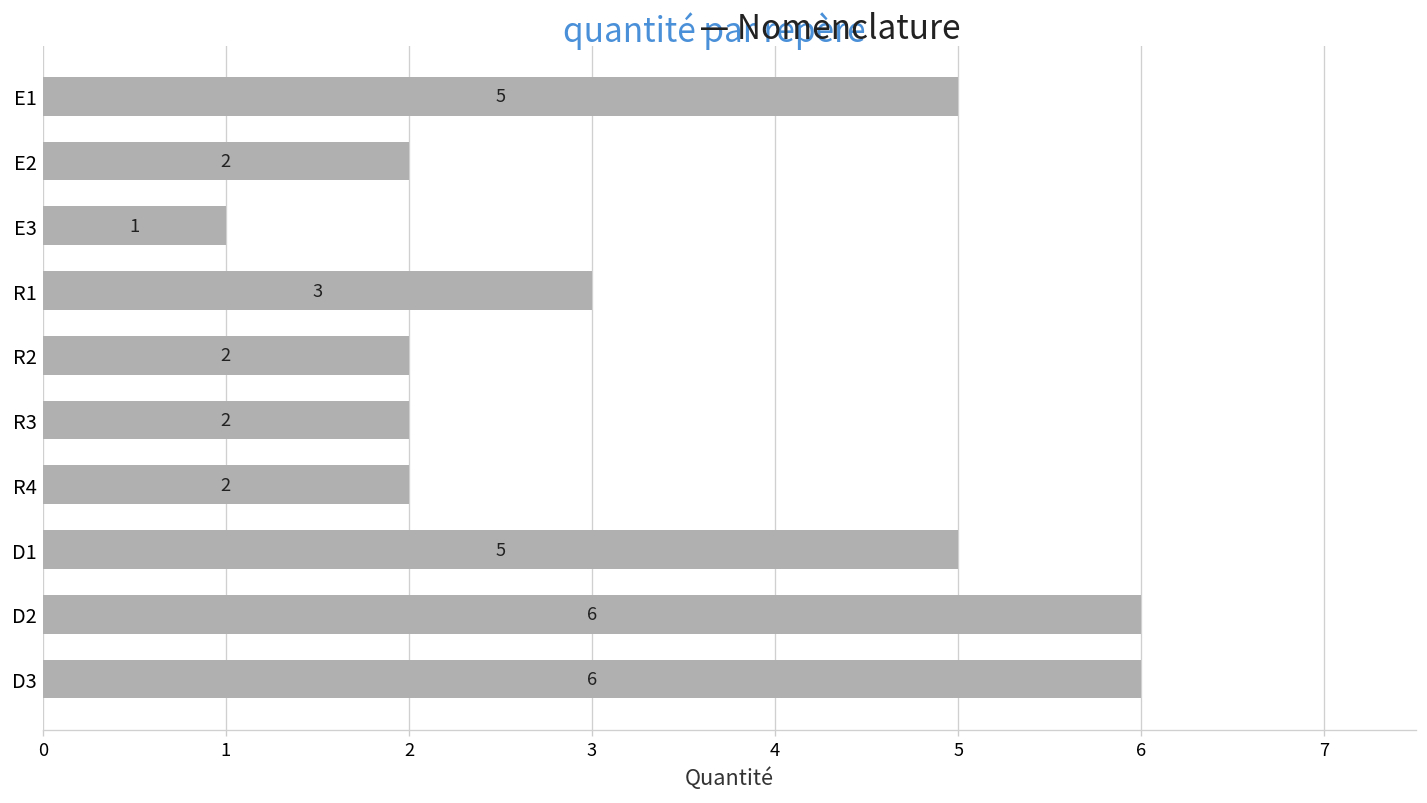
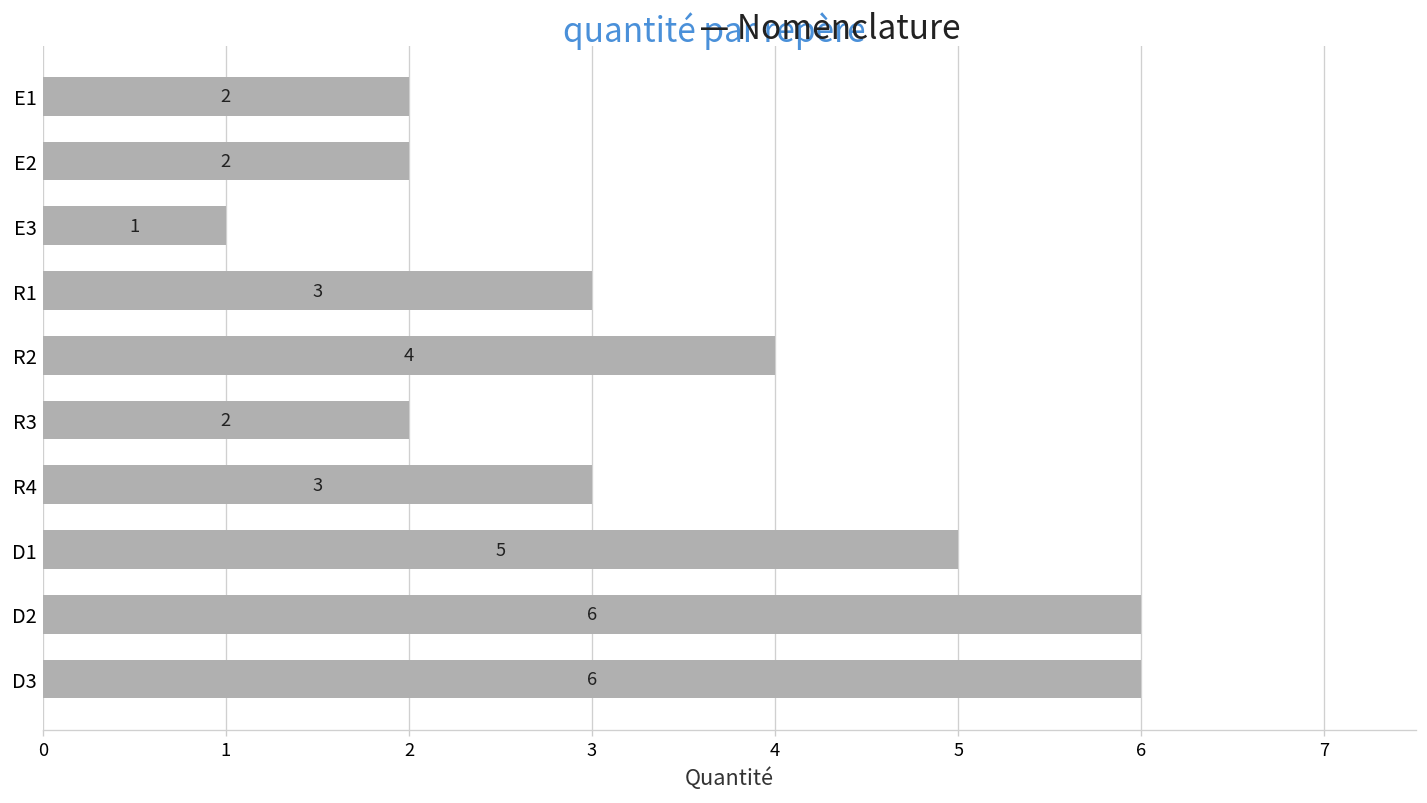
  {
-   "E1": 5,
+   "E1": 2,
    "E2": 2,
    "E3": 1,
    "R1": 3,
-   "R2": 2,
+   "R2": 4,
    "R3": 2,
-   "R4": 2,
+   "R4": 3,
    "D1": 5,
    "D2": 6,
    "D3": 6
  }
